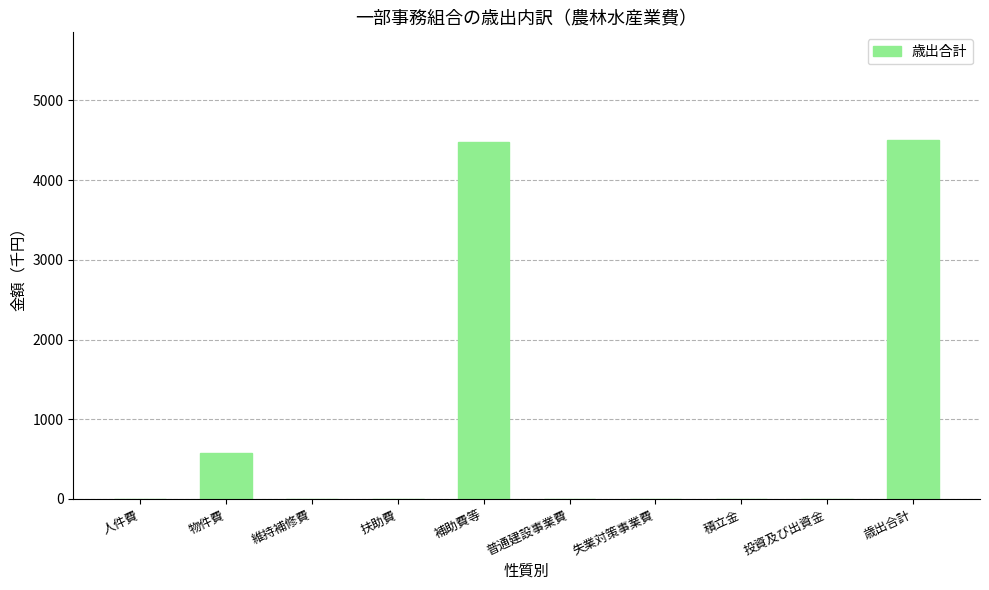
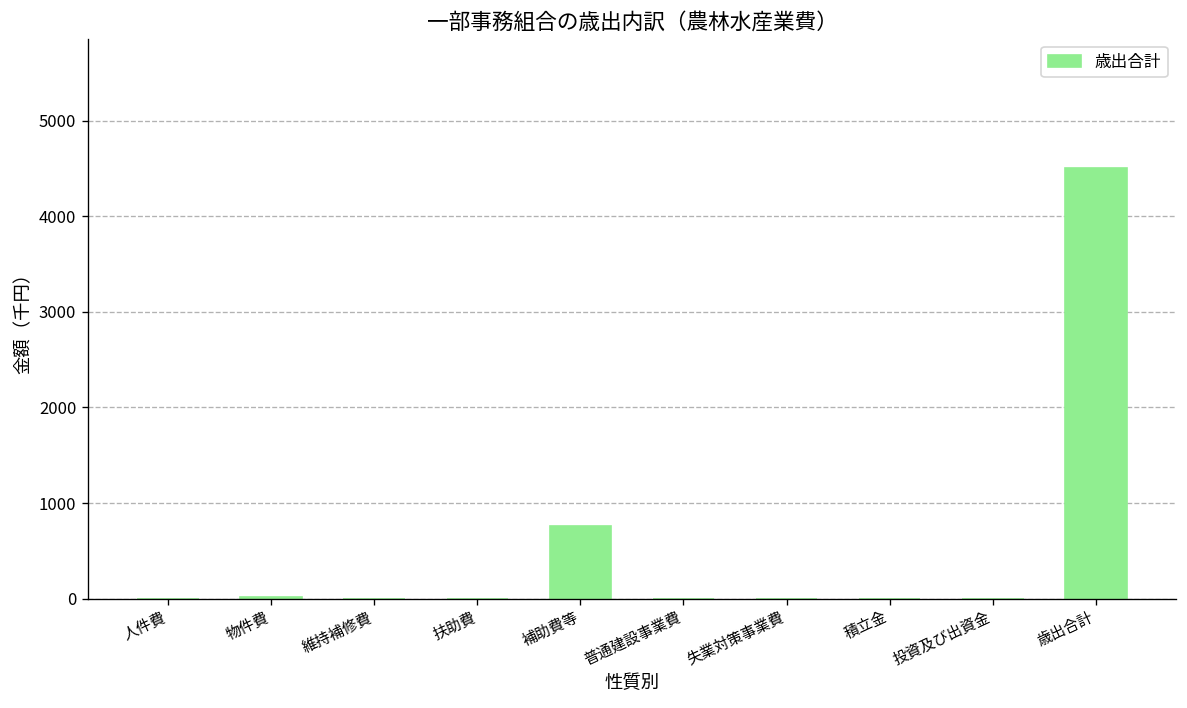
  {
    "人件費": 0,
-   "物件費": 600,
+   "物件費": 0,
    "維持補修費": 0,
    "扶助費": 0,
-   "補助費等": 4500,
+   "補助費等": 800,
    "普通建設事業費": 0,
    "失業対策事業費": 0,
    "積立金": 0,
    "投資及び出資金": 0,
    "歳出合計": 4500
  }
